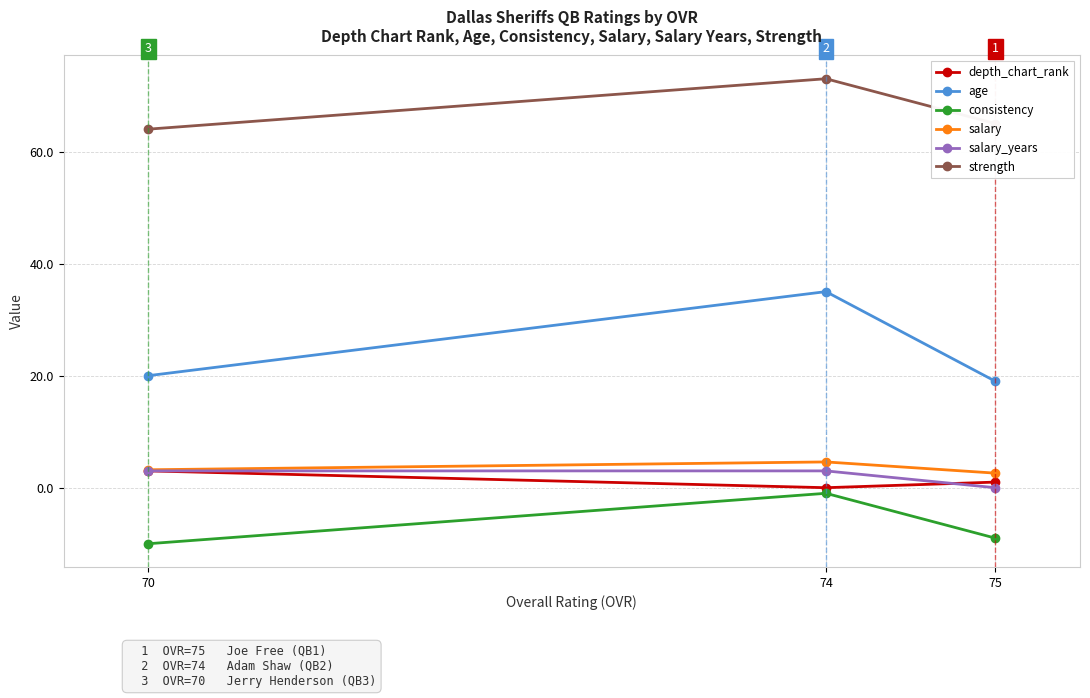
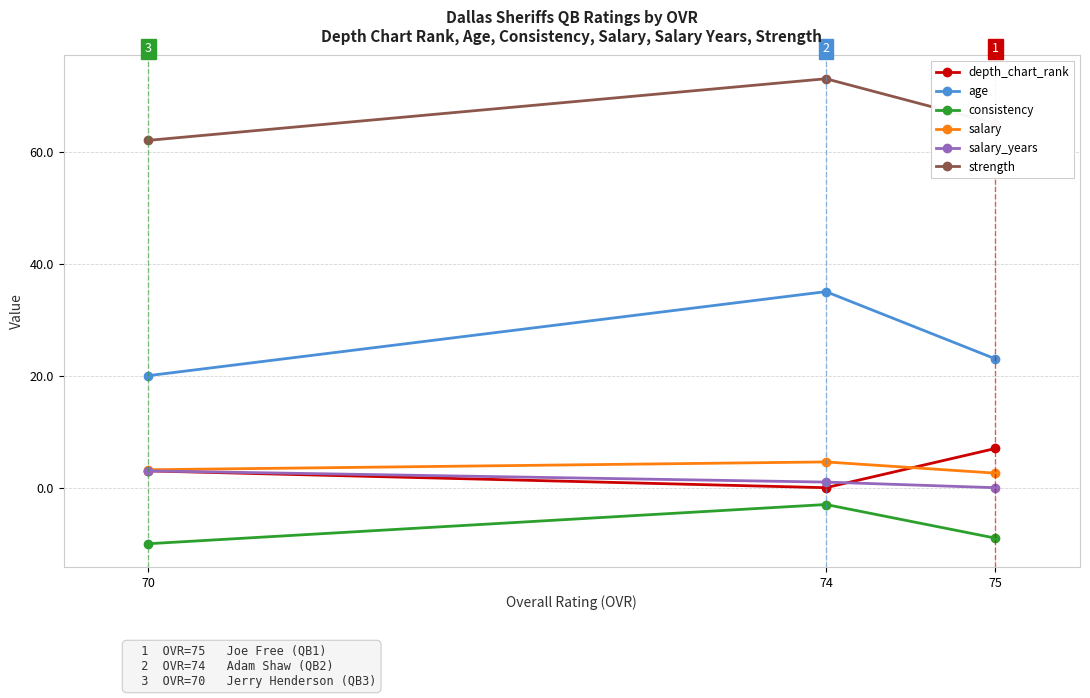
  {
    "depth_chart_rank": {
      "74": 0,
-     "75": 1
+     "75": 7
    },
    "age": {
      "70": 20,
      "74": 35,
-     "75": 19
+     "75": 23
    },
    "consistency": {
      "70": -10,
-     "74": -1,
+     "74": -3,
      "75": -9
    },
    "salary": {
      "74": 5,
      "75": 3
    },
    "salary_years": {
-     "74": 3,
+     "74": 1,
      "75": 0
    },
    "strength": {
-     "70": 64
+     "70": 62
    }
  }
